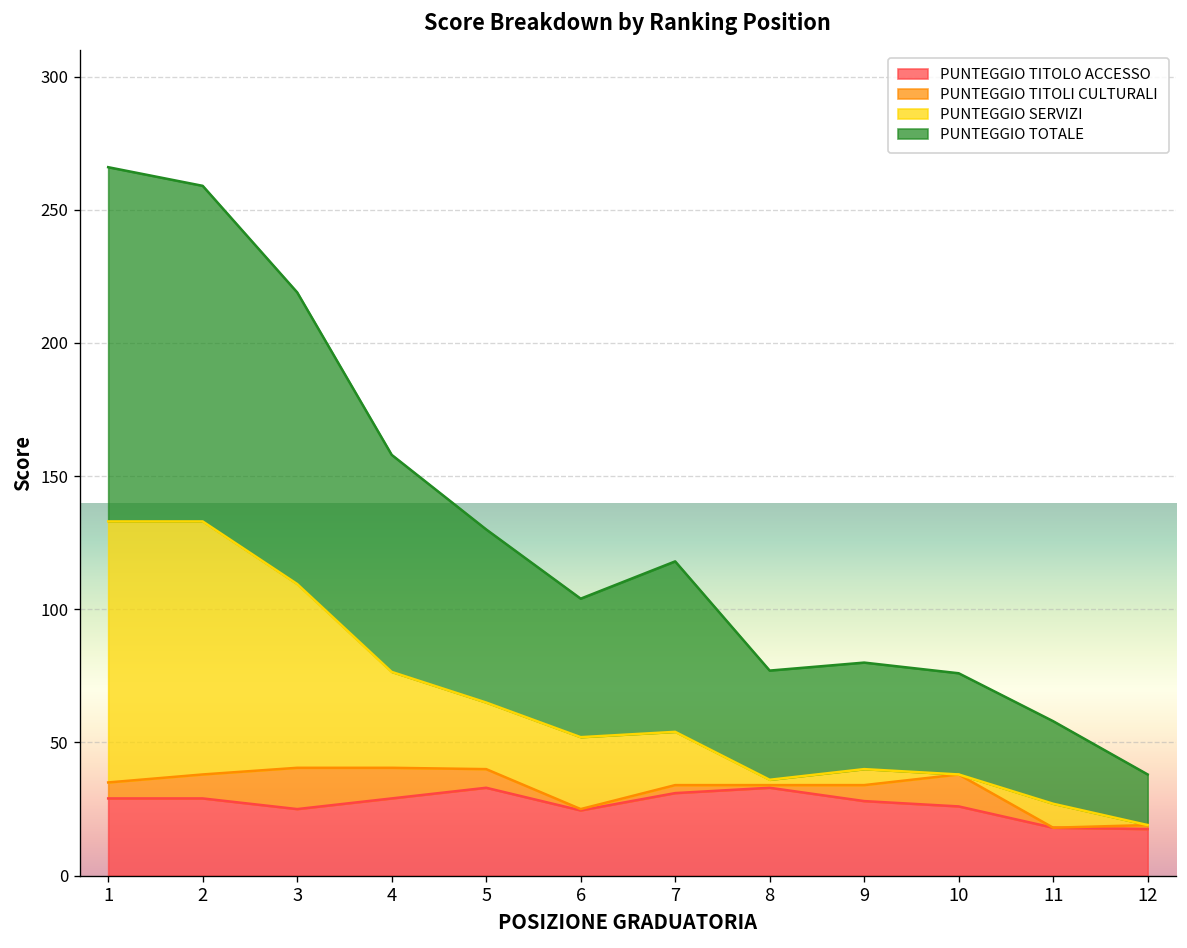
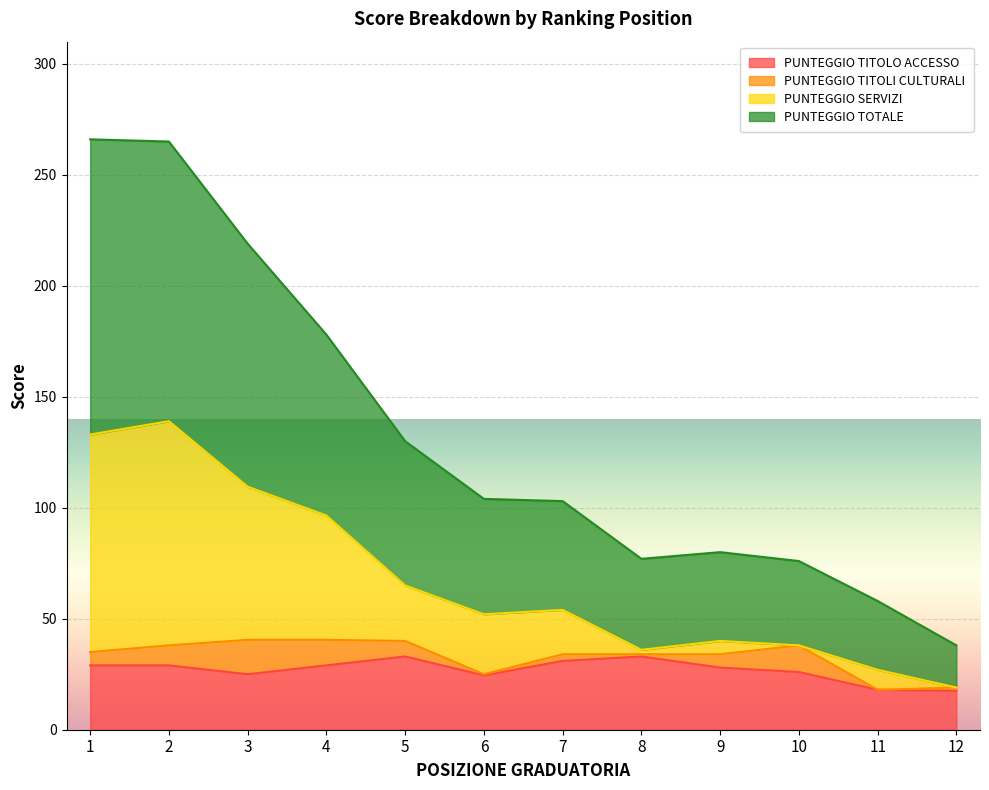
  {
    "PUNTEGGIO TITOLO ACCESSO": {
      "1": 29,
      "2": 29,
      "3": 25,
      "4": 29,
      "5": 33,
      "7": 31,
      "9": 28,
      "10": 26,
      "12": 18
    },
    "PUNTEGGIO TITOLI CULTURALI": {
      "1": 6,
      "2": 9,
      "3": 16,
      "4": 12,
      "5": 7,
      "7": 3,
      "9": 6
    },
    "PUNTEGGIO SERVIZI": {
      "1": 98,
-     "2": 95,
+     "2": 101,
      "3": 69,
-     "4": 36,
+     "4": 56,
      "5": 25,
      "6": 27,
      "7": 20,
      "8": 2,
      "9": 6,
      "11": 9
    },
    "PUNTEGGIO TOTALE": {
      "1": 133,
      "2": 126,
      "3": 110,
      "4": 82,
      "5": 65,
      "6": 52,
-     "7": 64,
+     "7": 49,
      "8": 41,
      "9": 40,
      "10": 38,
      "11": 31,
      "12": 19
    }
  }
